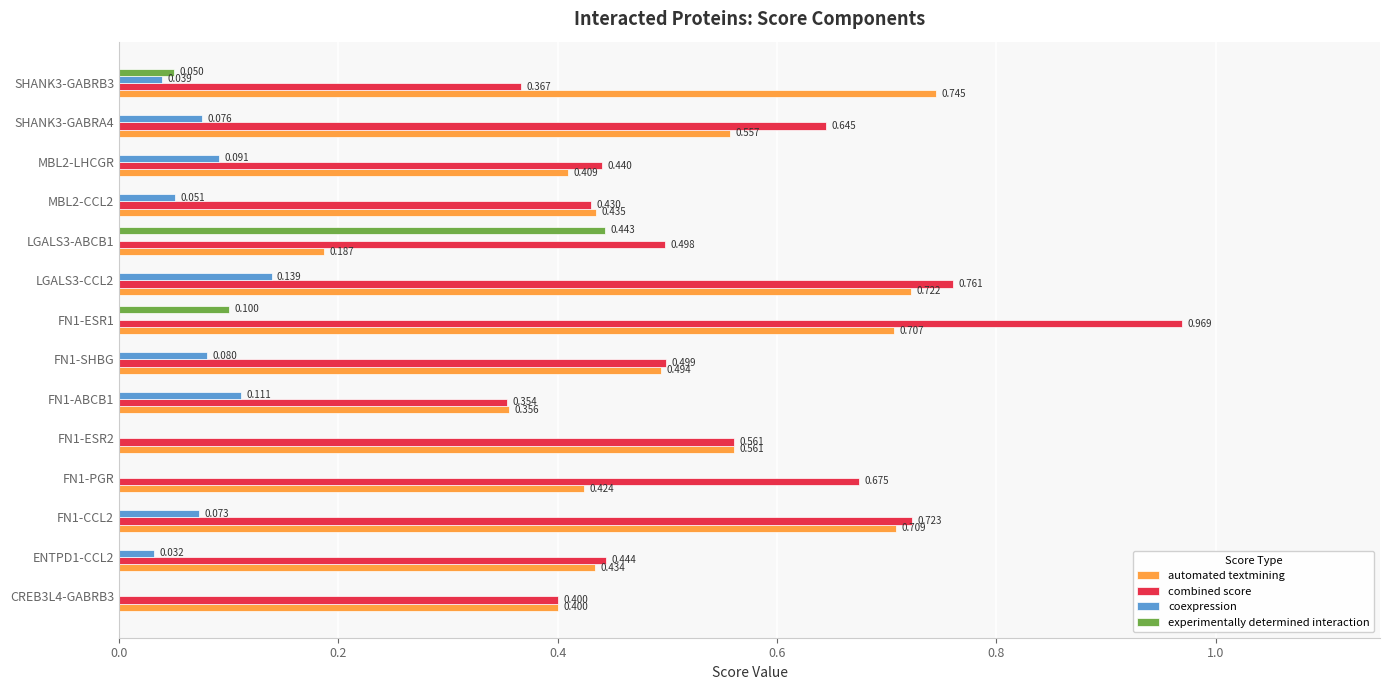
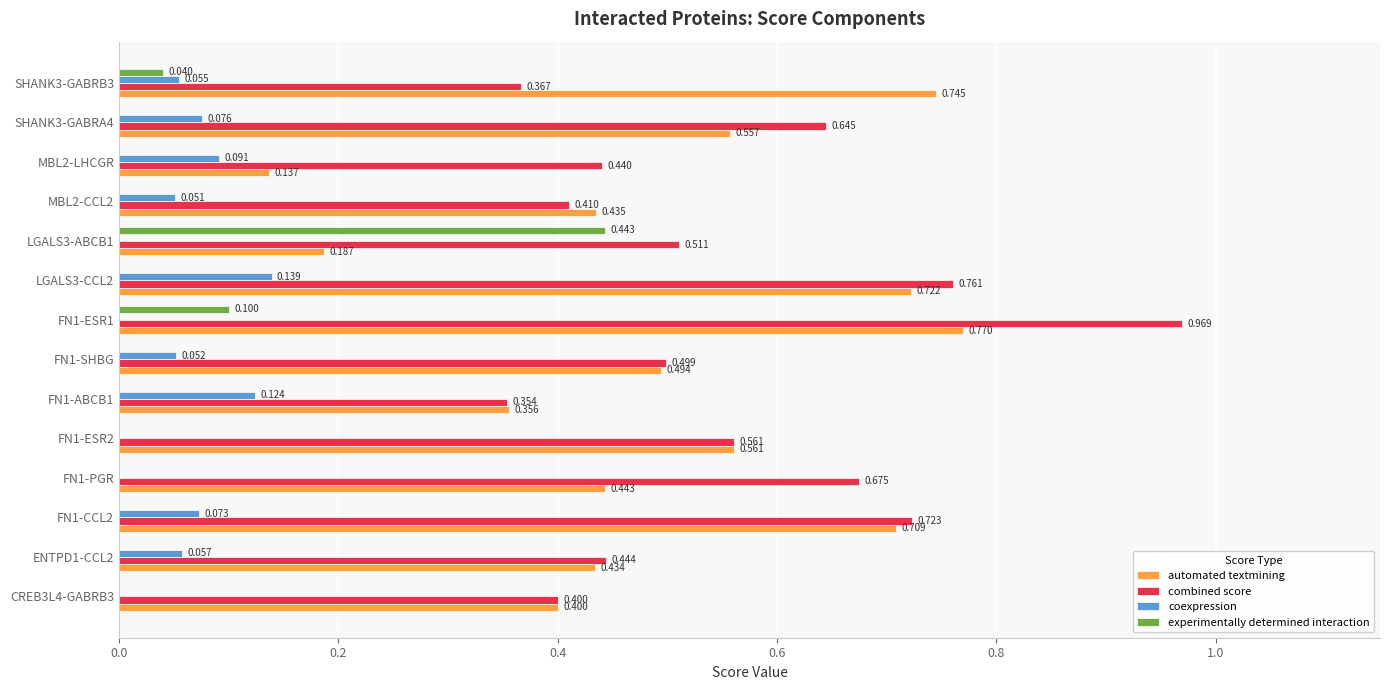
  {
    "automated textmining": {
      "SHANK3-GABRB3": 0.745,
      "SHANK3-GABRA4": 0.557,
-     "MBL2-LHCGR": 0.409,
+     "MBL2-LHCGR": 0.137,
      "MBL2-CCL2": 0.435,
      "LGALS3-ABCB1": 0.187,
      "LGALS3-CCL2": 0.722,
-     "FN1-ESR1": 0.707,
-     "FN1-PGR": 0.424,
+     "FN1-ESR1": 0.770,
+     "FN1-PGR": 0.443,
      "FN1-CCL2": 0.709
    },
    "combined score": {
      "SHANK3-GABRB3": 0.367,
      "SHANK3-GABRA4": 0.645,
      "MBL2-LHCGR": 0.440,
-     "MBL2-CCL2": 0.430,
-     "LGALS3-ABCB1": 0.498,
+     "MBL2-CCL2": 0.410,
+     "LGALS3-ABCB1": 0.511,
      "LGALS3-CCL2": 0.761,
      "FN1-ESR1": 0.969,
      "FN1-PGR": 0.675,
      "FN1-CCL2": 0.723
    },
    "coexpression": {
-     "SHANK3-GABRB3": 0.039,
+     "SHANK3-GABRB3": 0.055,
      "SHANK3-GABRA4": 0.076,
      "MBL2-LHCGR": 0.091,
      "MBL2-CCL2": 0.051,
      "LGALS3-CCL2": 0.139,
-     "FN1-SHBG": 0.080,
-     "FN1-ABCB1": 0.111,
+     "FN1-SHBG": 0.052,
+     "FN1-ABCB1": 0.124,
      "FN1-CCL2": 0.073,
-     "ENTPD1-CCL2": 0.032
+     "ENTPD1-CCL2": 0.057
    },
    "experimentally determined interaction": {
-     "SHANK3-GABRB3": 0.050,
+     "SHANK3-GABRB3": 0.040,
      "LGALS3-ABCB1": 0.443,
      "FN1-ESR1": 0.100
    }
  }
